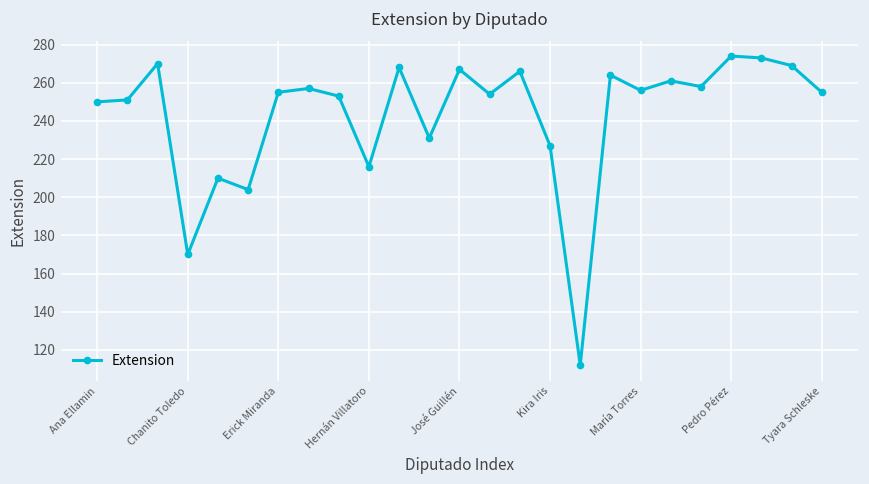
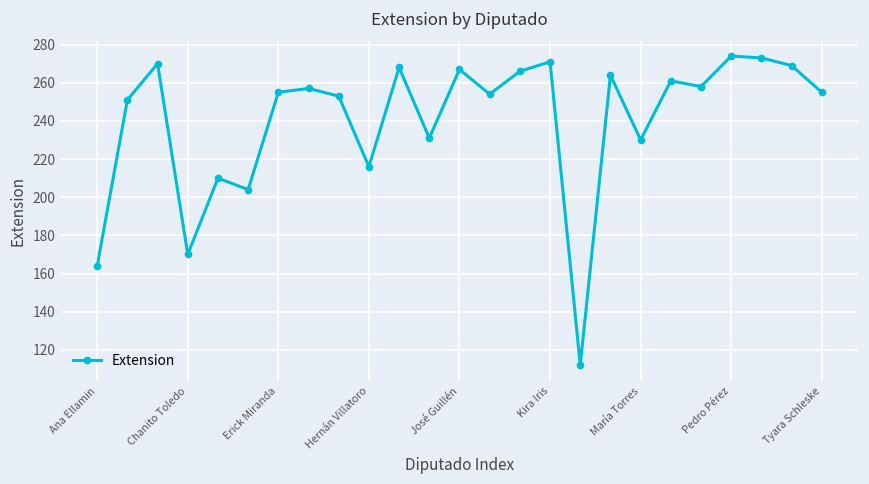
  {
-   "Ana Ellamin": 250,
+   "Ana Ellamin": 164,
    "Chanito Toledo": 170,
    "Erick Miranda": 255,
    "Hernán Villatoro": 216,
    "José Guillén": 267,
-   "Kira Iris": 227,
-   "María Torres": 256,
+   "Kira Iris": 271,
+   "María Torres": 230,
    "Pedro Pérez": 274,
    "Tyara Schleske": 255
  }
